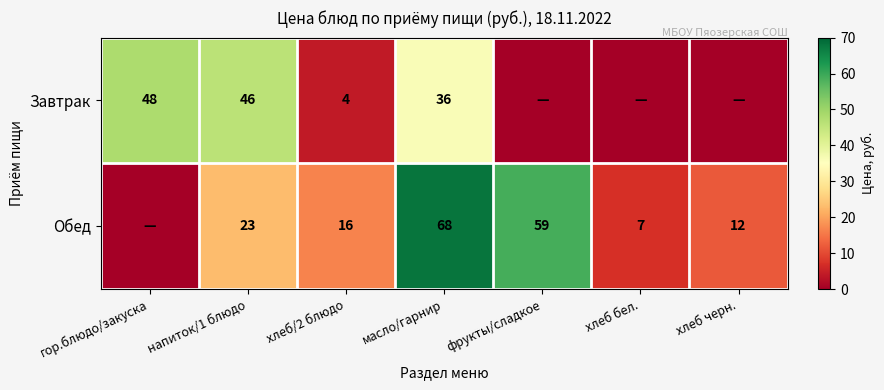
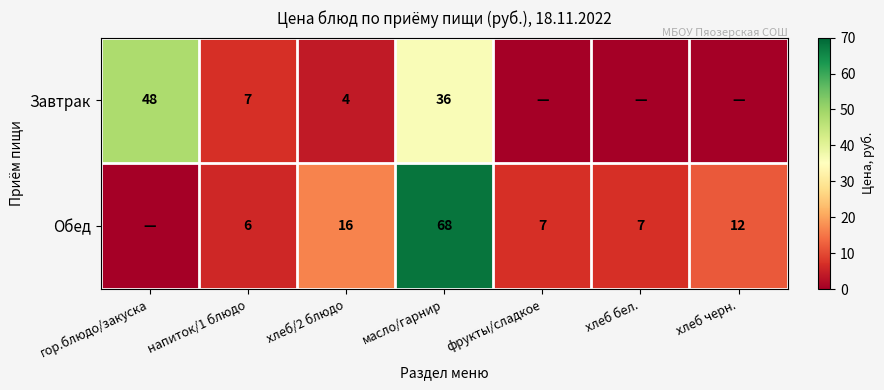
  {
    "Завтрак": {
      "гор.блюдо/закуска": 48,
-     "напиток/1 блюдо": 46,
+     "напиток/1 блюдо": 7,
      "хлеб/2 блюдо": 4,
      "масло/гарнир": 36
    },
    "Обед": {
-     "напиток/1 блюдо": 23,
+     "напиток/1 блюдо": 6,
      "хлеб/2 блюдо": 16,
      "масло/гарнир": 68,
-     "фрукты/сладкое": 59,
+     "фрукты/сладкое": 7,
      "хлеб бел.": 7,
      "хлеб черн.": 12
    }
  }
